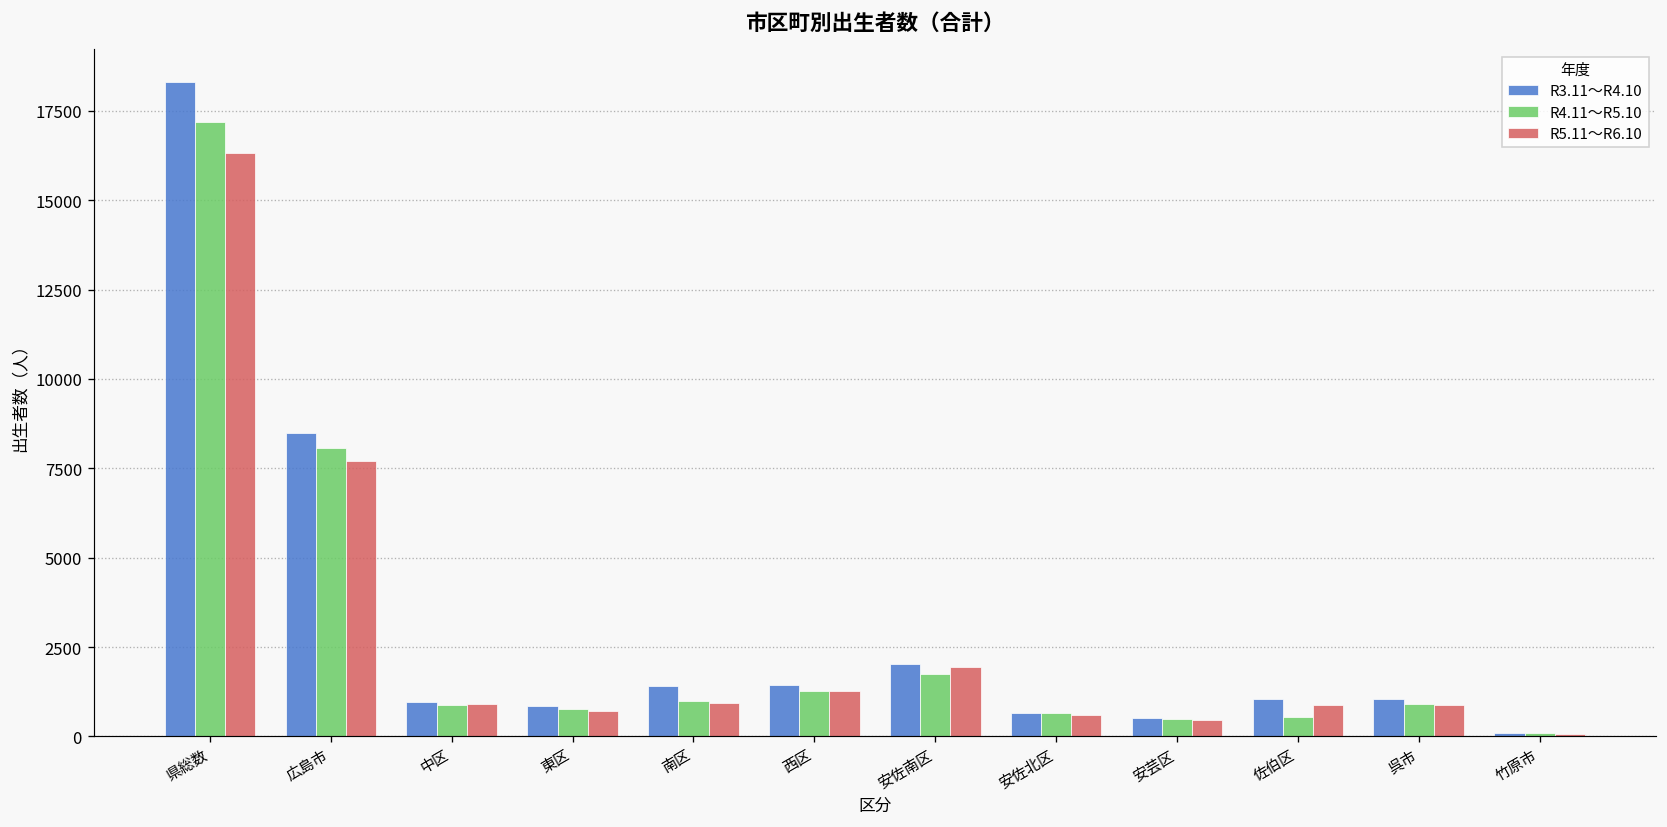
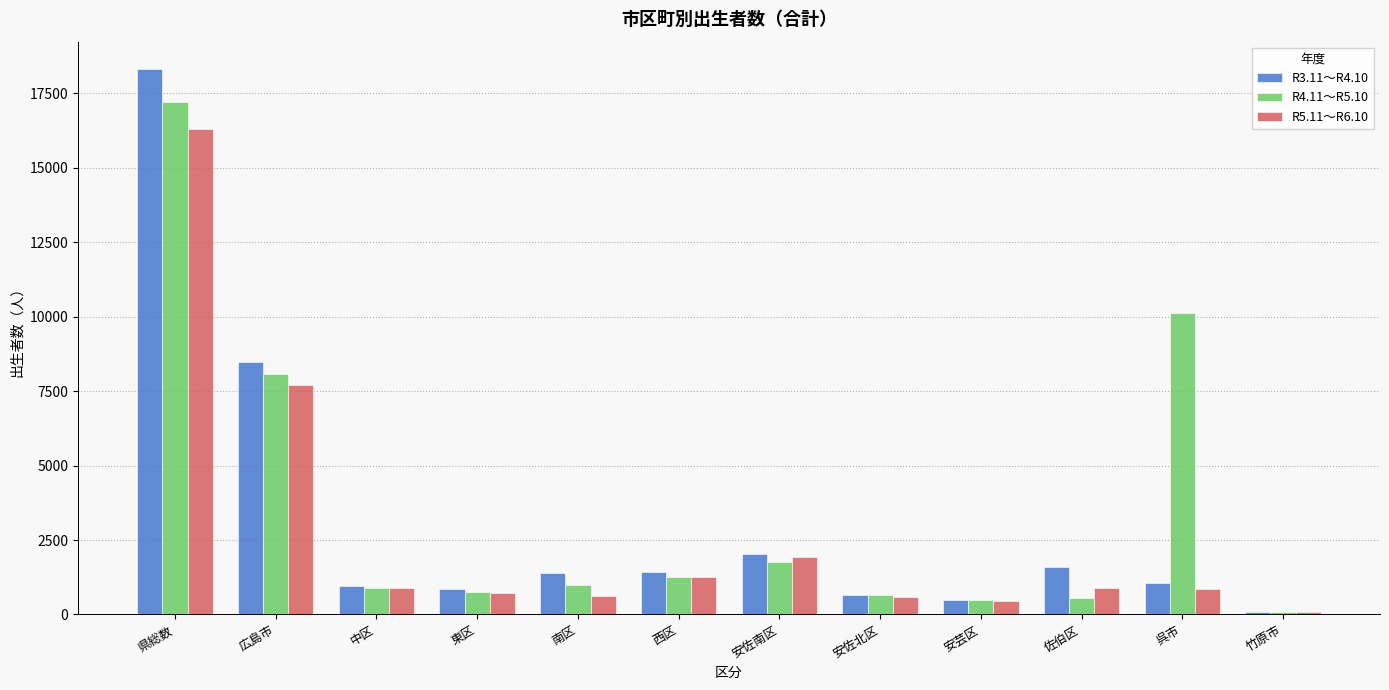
  {
    "R3.11～R4.10": {
      "県総数": 18300,
      "広島市": 8500,
      "中区": 1000,
      "東区": 800,
      "南区": 1400,
      "西区": 1400,
      "安佐南区": 2000,
      "安佐北区": 700,
      "安芸区": 500,
-     "佐伯区": 1100,
+     "佐伯区": 1600,
      "呉市": 1100,
      "竹原市": 100
    },
    "R4.11～R5.10": {
      "県総数": 17200,
      "広島市": 8100,
      "中区": 900,
      "東区": 800,
      "南区": 1000,
      "西区": 1300,
      "安佐南区": 1700,
      "安佐北区": 700,
      "安芸区": 500,
      "佐伯区": 600,
-     "呉市": 900,
+     "呉市": 10100,
      "竹原市": 100
    },
    "R5.11～R6.10": {
      "県総数": 16300,
      "広島市": 7700,
      "中区": 900,
      "東区": 700,
-     "南区": 900,
+     "南区": 600,
      "西区": 1300,
      "安佐南区": 1900,
      "安佐北区": 600,
      "安芸区": 500,
      "佐伯区": 900,
      "呉市": 900
    }
  }
